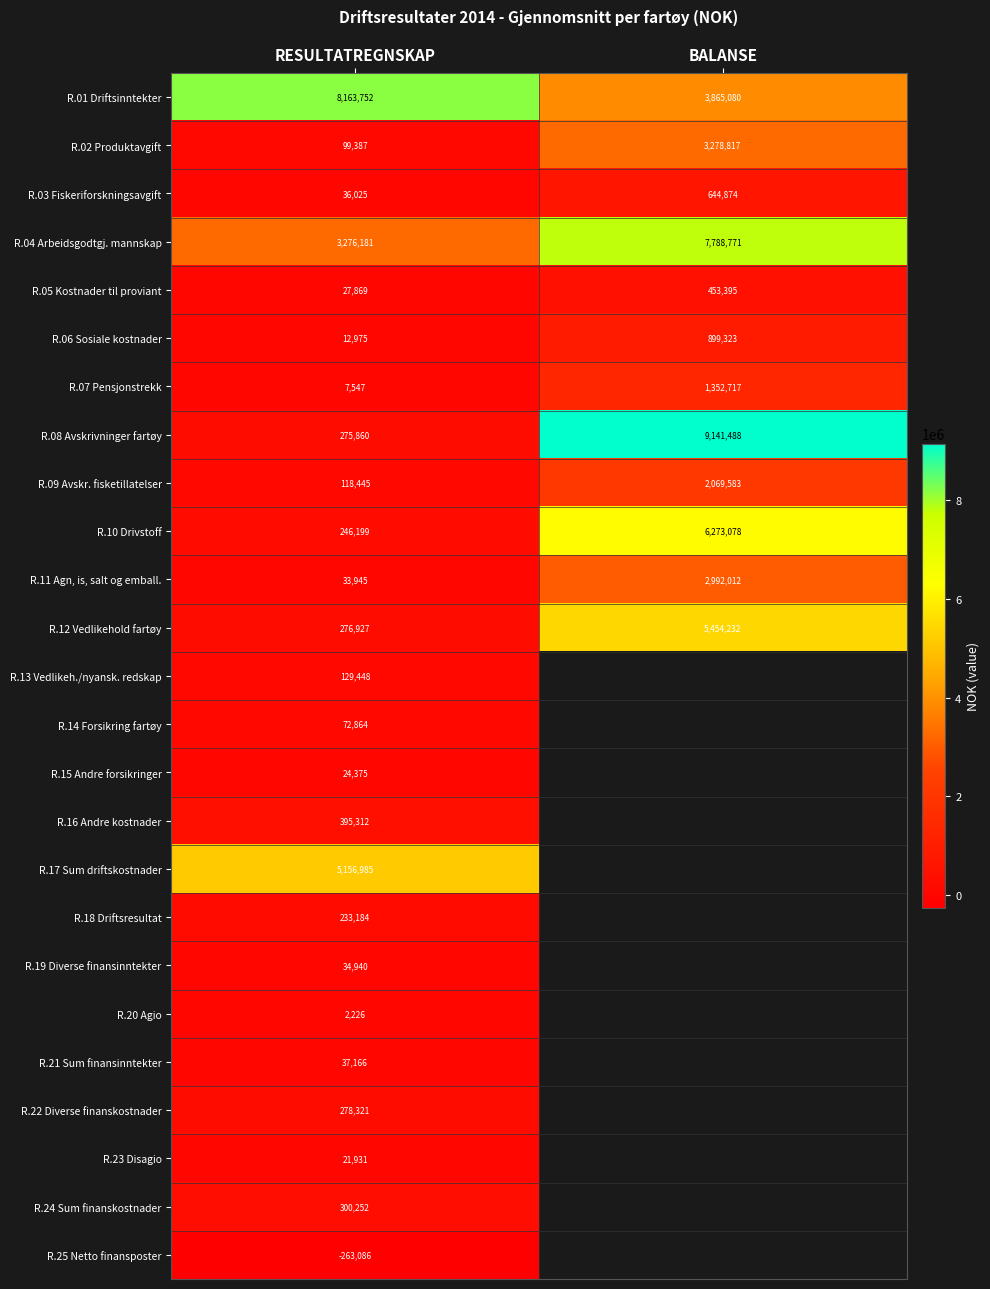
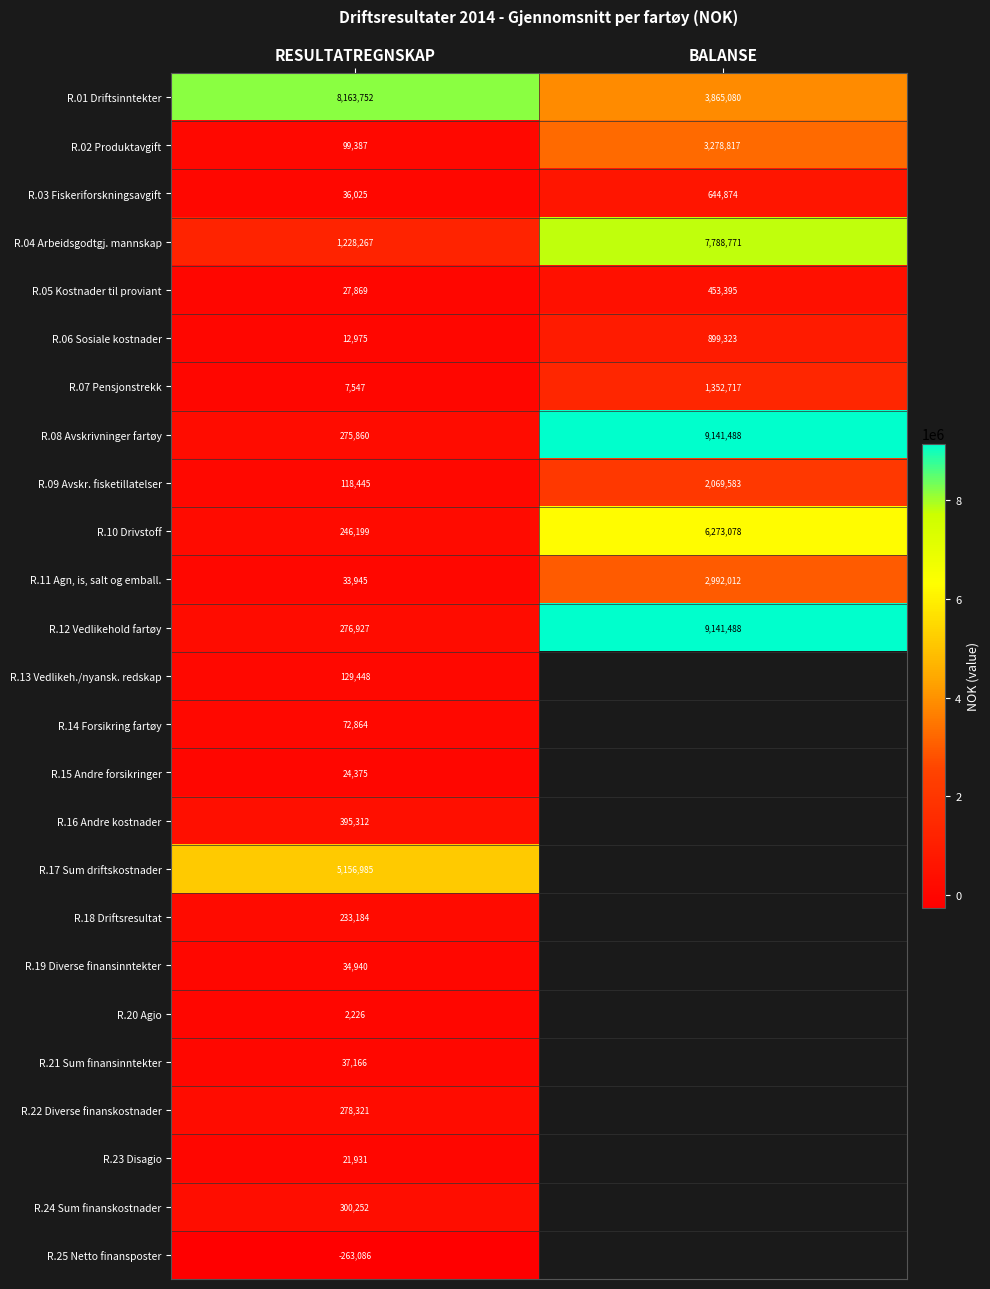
  {
    "R.01 Driftsinntekter": {
      "RESULTATREGNSKAP": "8,163,752",
      "BALANSE": "3,865,080"
    },
    "R.02 Produktavgift": {
      "RESULTATREGNSKAP": "99,387",
      "BALANSE": "3,278,817"
    },
    "R.03 Fiskeriforskningsavgift": {
      "RESULTATREGNSKAP": "36,025",
      "BALANSE": "644,874"
    },
    "R.04 Arbeidsgodtgj. mannskap": {
-     "RESULTATREGNSKAP": "3,276,181",
+     "RESULTATREGNSKAP": "1,228,267",
      "BALANSE": "7,788,771"
    },
    "R.05 Kostnader til proviant": {
      "RESULTATREGNSKAP": "27,869",
      "BALANSE": "453,395"
    },
    "R.06 Sosiale kostnader": {
      "RESULTATREGNSKAP": "12,975",
      "BALANSE": "899,323"
    },
    "R.07 Pensjonstrekk": {
      "RESULTATREGNSKAP": "7,547",
      "BALANSE": "1,352,717"
    },
    "R.08 Avskrivninger fartøy": {
      "RESULTATREGNSKAP": "275,860",
      "BALANSE": "9,141,488"
    },
    "R.09 Avskr. fisketillatelser": {
      "RESULTATREGNSKAP": "118,445",
      "BALANSE": "2,069,583"
    },
    "R.10 Drivstoff": {
      "RESULTATREGNSKAP": "246,199",
      "BALANSE": "6,273,078"
    },
    "R.11 Agn, is, salt og emball.": {
      "RESULTATREGNSKAP": "33,945",
      "BALANSE": "2,992,012"
    },
    "R.12 Vedlikehold fartøy": {
      "RESULTATREGNSKAP": "276,927",
-     "BALANSE": "5,454,232"
+     "BALANSE": "9,141,488"
    },
    "R.13 Vedlikeh./nyansk. redskap": {
      "RESULTATREGNSKAP": "129,448"
    },
    "R.14 Forsikring fartøy": {
      "RESULTATREGNSKAP": "72,864"
    },
    "R.15 Andre forsikringer": {
      "RESULTATREGNSKAP": "24,375"
    },
    "R.16 Andre kostnader": {
      "RESULTATREGNSKAP": "395,312"
    },
    "R.17 Sum driftskostnader": {
      "RESULTATREGNSKAP": "5,156,985"
    },
    "R.18 Driftsresultat": {
      "RESULTATREGNSKAP": "233,184"
    },
    "R.19 Diverse finansinntekter": {
      "RESULTATREGNSKAP": "34,940"
    },
    "R.20 Agio": {
      "RESULTATREGNSKAP": "2,226"
    },
    "R.21 Sum finansinntekter": {
      "RESULTATREGNSKAP": "37,166"
    },
    "R.22 Diverse finanskostnader": {
      "RESULTATREGNSKAP": "278,321"
    },
    "R.23 Disagio": {
      "RESULTATREGNSKAP": "21,931"
    },
    "R.24 Sum finanskostnader": {
      "RESULTATREGNSKAP": "300,252"
    },
    "R.25 Netto finansposter": {
      "RESULTATREGNSKAP": "-263,086"
    }
  }
